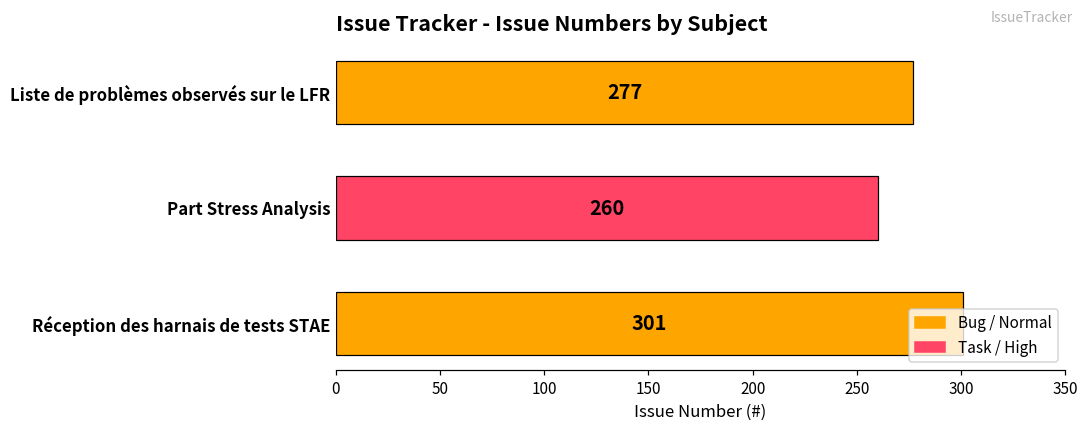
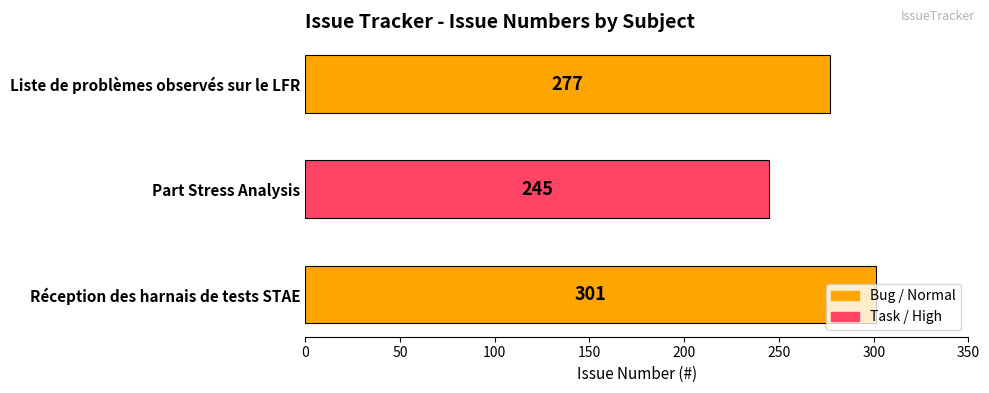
  {
    "Liste de problèmes observés sur le LFR": 277,
-   "Part Stress Analysis": 260
+   "Part Stress Analysis": 245
  }
